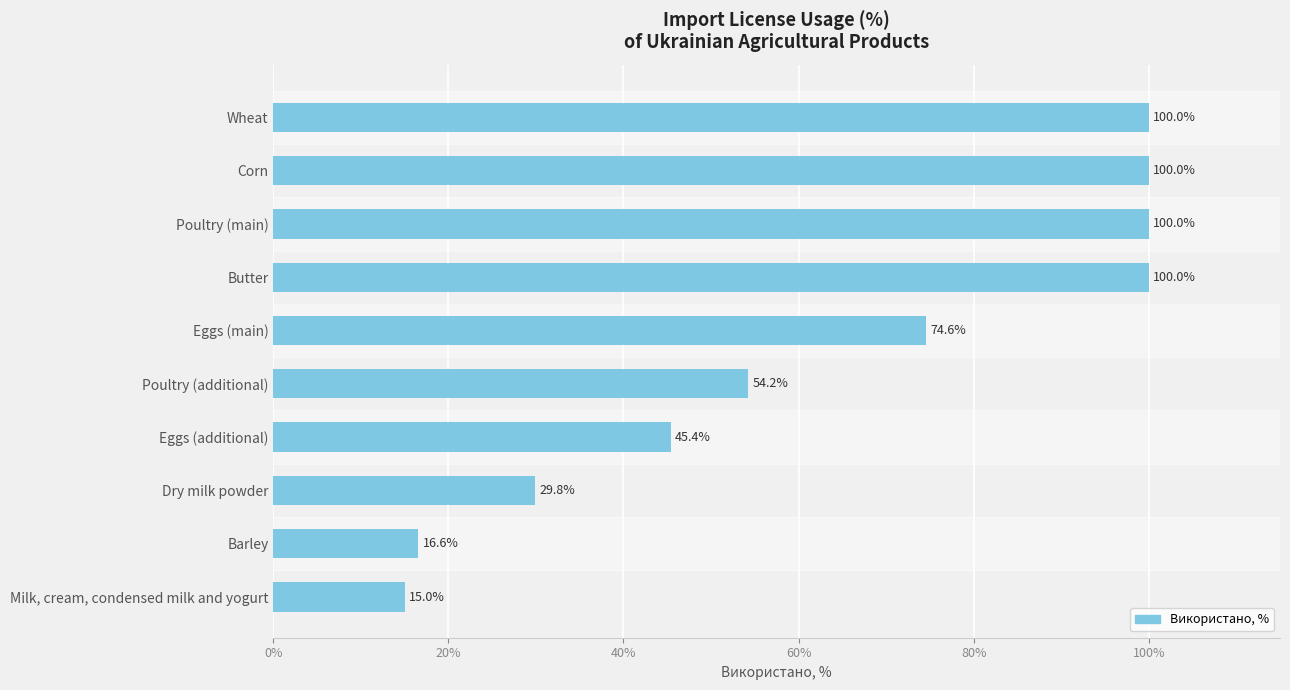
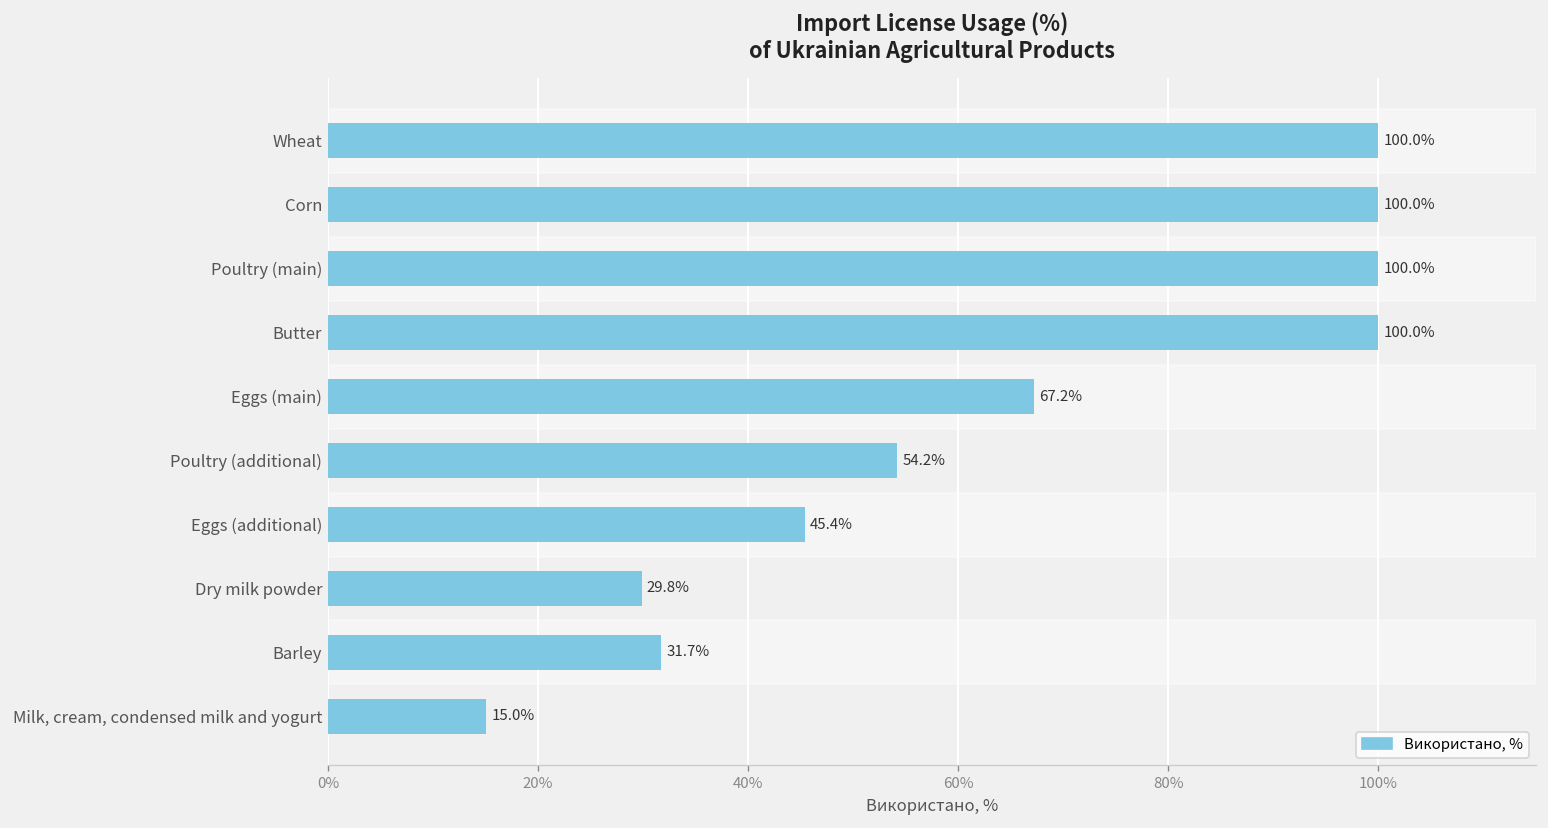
  {
    "Wheat": "100.0%",
    "Corn": "100.0%",
    "Poultry (main)": "100.0%",
    "Butter": "100.0%",
-   "Eggs (main)": "74.6%",
+   "Eggs (main)": "67.2%",
    "Poultry (additional)": "54.2%",
    "Eggs (additional)": "45.4%",
    "Dry milk powder": "29.8%",
-   "Barley": "16.6%",
+   "Barley": "31.7%",
    "Milk, cream, condensed milk and yogurt": "15.0%"
  }
